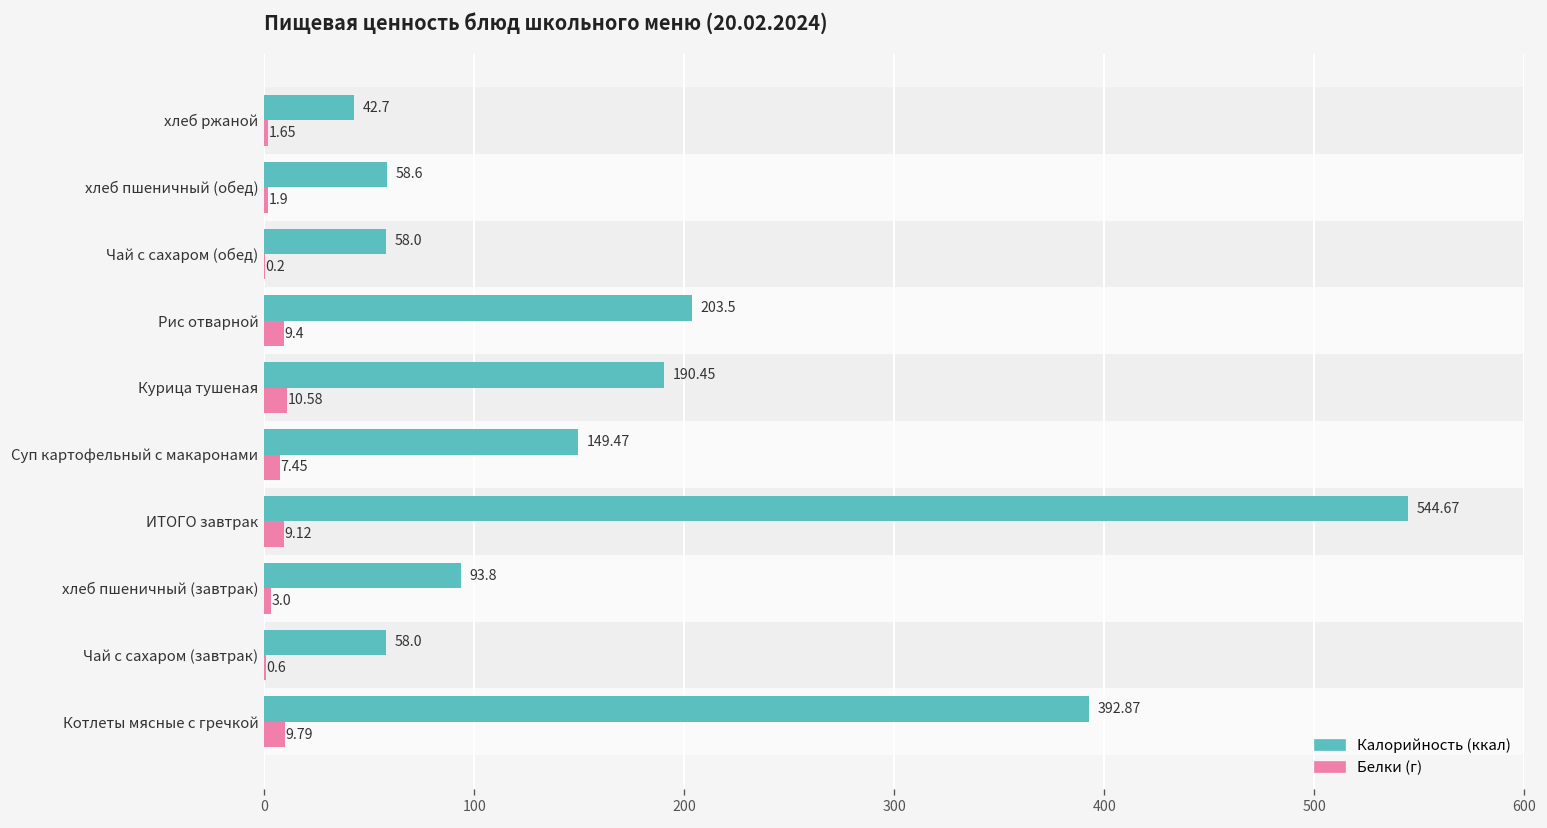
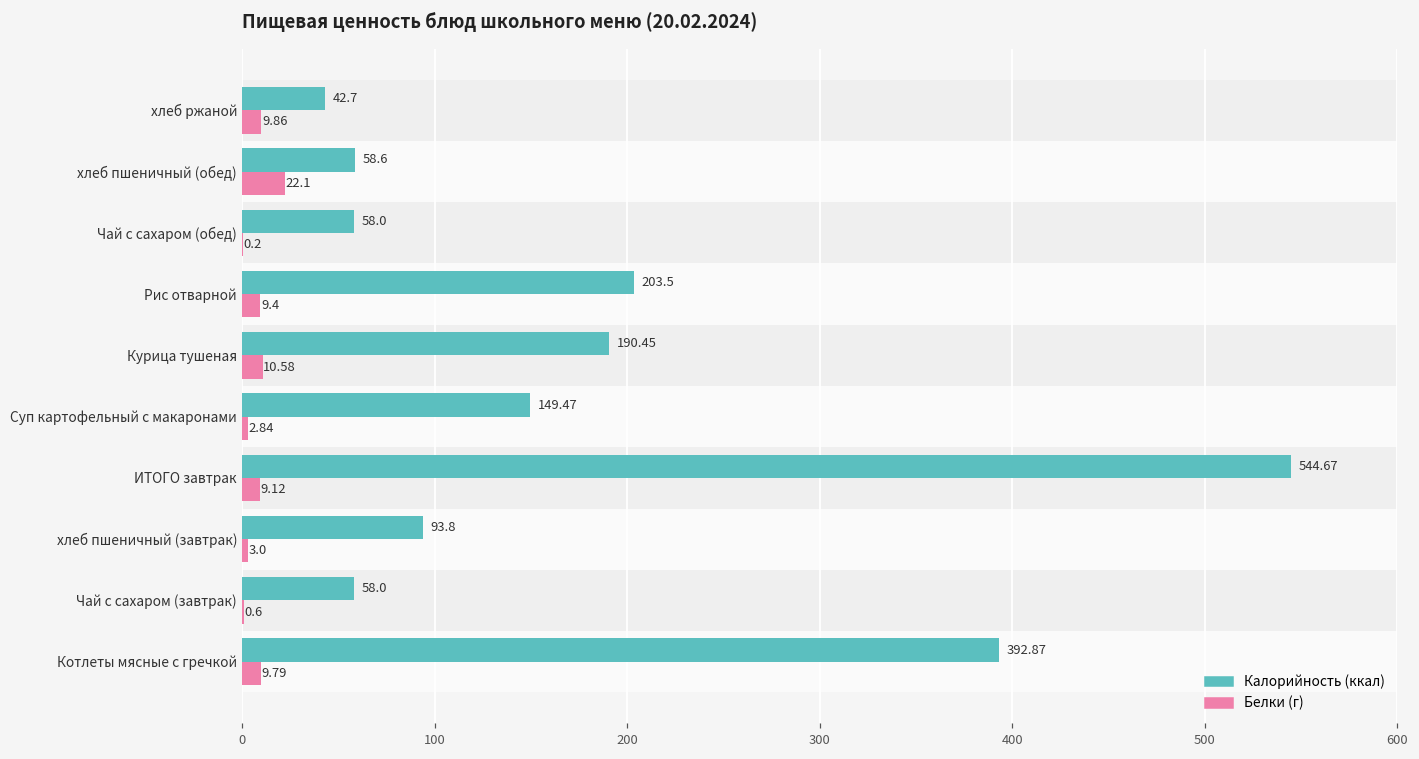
  {
    "Белки (г)": {
-     "хлеб ржаной": 1.65,
-     "хлеб пшеничный (обед)": 1.9,
+     "хлеб ржаной": 9.86,
+     "хлеб пшеничный (обед)": 22.1,
      "Чай с сахаром (обед)": 0.2,
      "Рис отварной": 9.4,
      "Курица тушеная": 10.58,
-     "Суп картофельный с макаронами": 7.45,
+     "Суп картофельный с макаронами": 2.84,
      "ИТОГО завтрак": 9.12,
      "хлеб пшеничный (завтрак)": 3.0,
      "Чай с сахаром (завтрак)": 0.6,
      "Котлеты мясные с гречкой": 9.79
    }
  }
